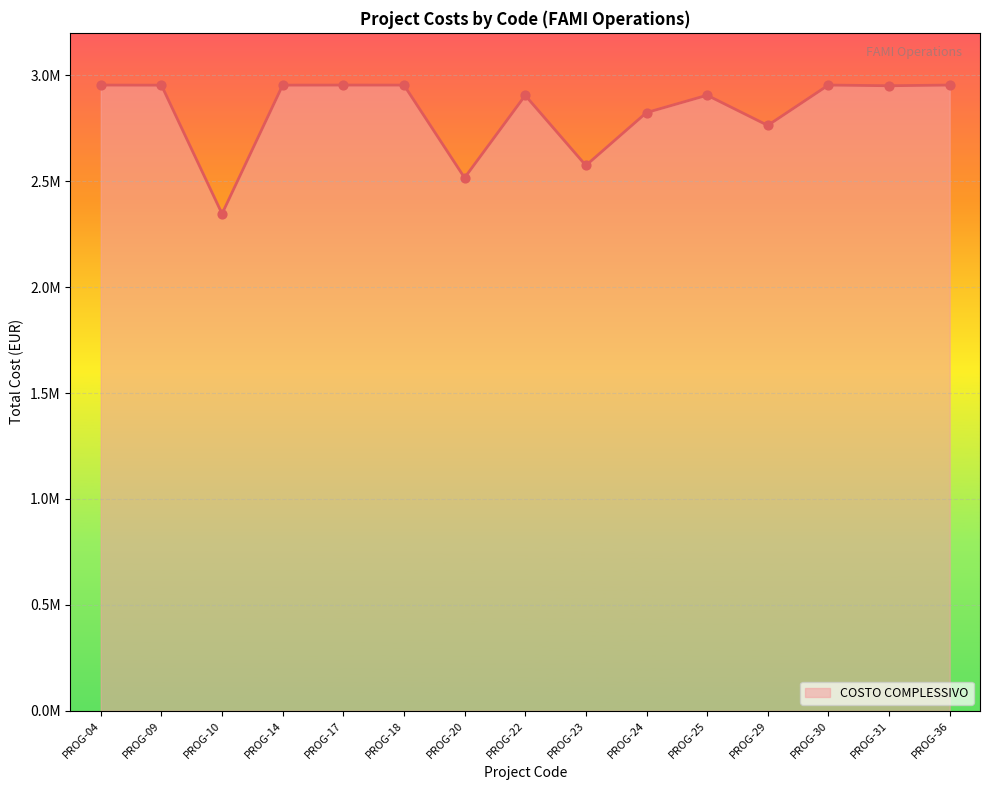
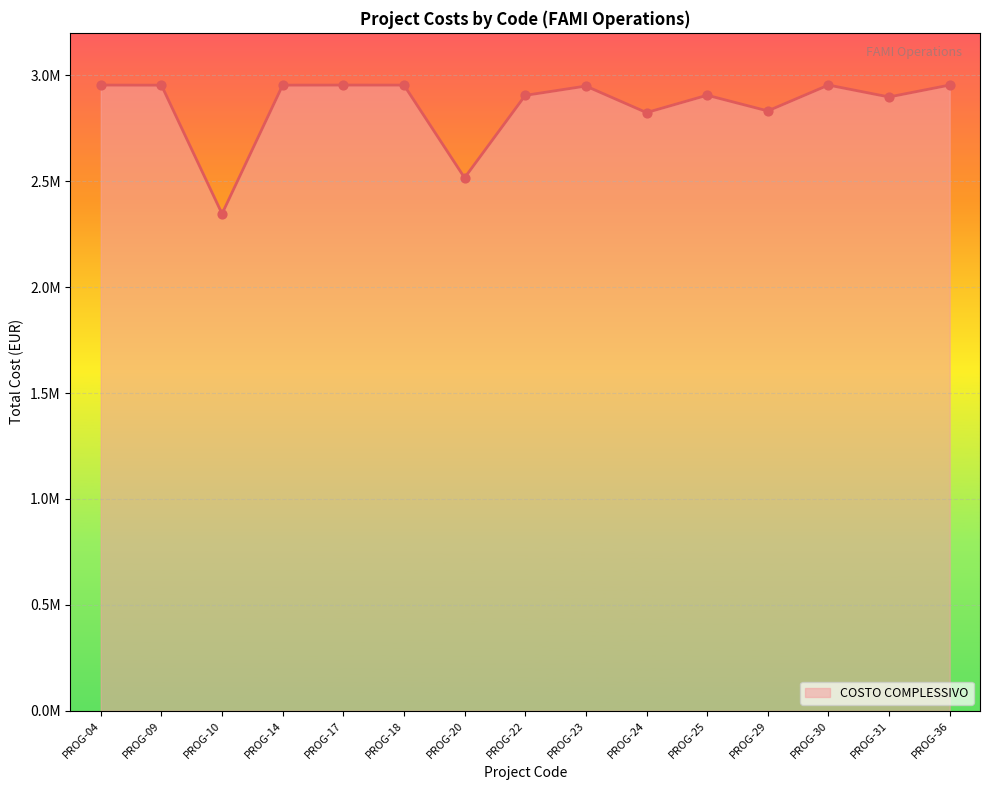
  {
    "PROG-04": 2950000,
    "PROG-09": 2950000,
    "PROG-10": 2350000,
    "PROG-14": 2950000,
    "PROG-17": 2950000,
    "PROG-18": 2950000,
    "PROG-20": 2520000,
    "PROG-22": 2900000,
-   "PROG-23": 2570000,
+   "PROG-23": 2950000,
    "PROG-24": 2820000,
    "PROG-25": 2910000,
-   "PROG-29": 2760000,
+   "PROG-29": 2830000,
    "PROG-30": 2950000,
-   "PROG-31": 2950000,
+   "PROG-31": 2900000,
    "PROG-36": 2950000
  }
